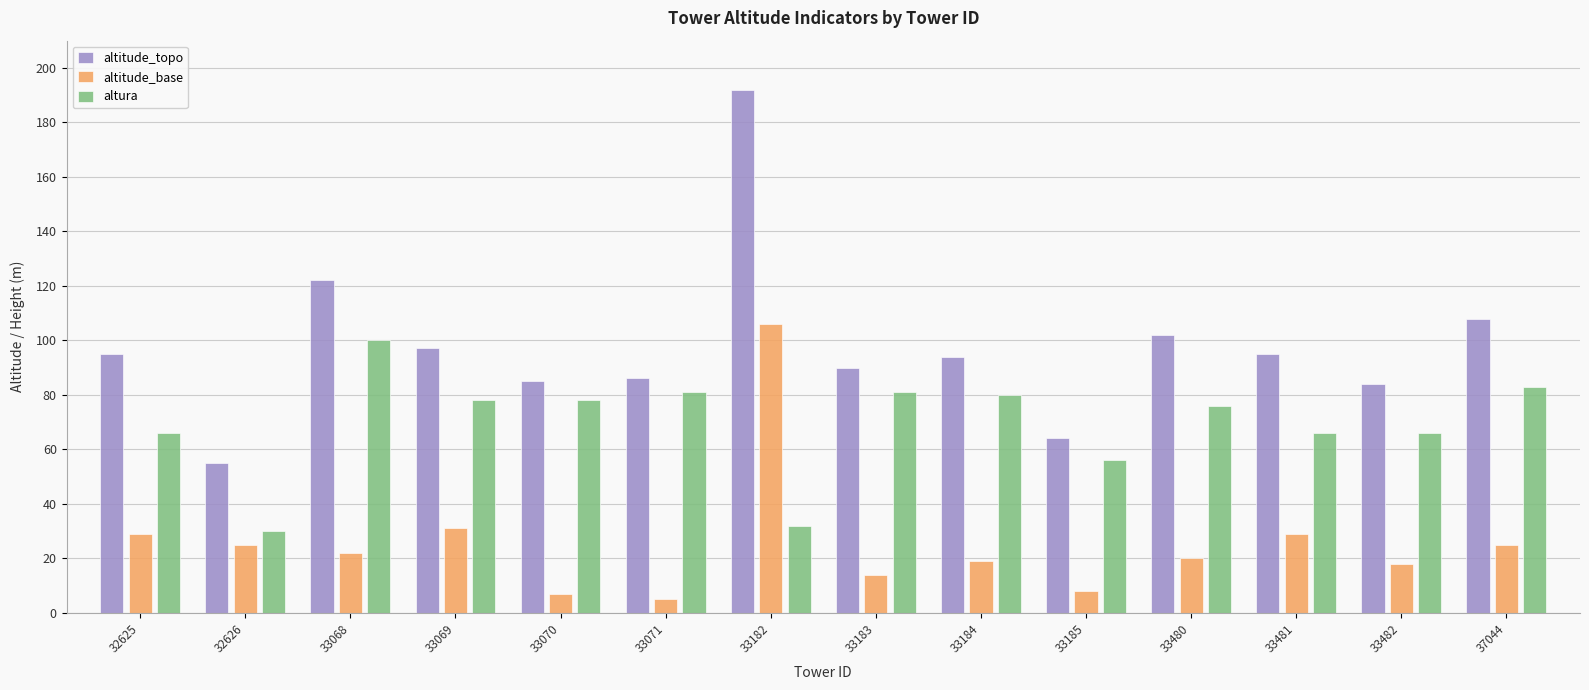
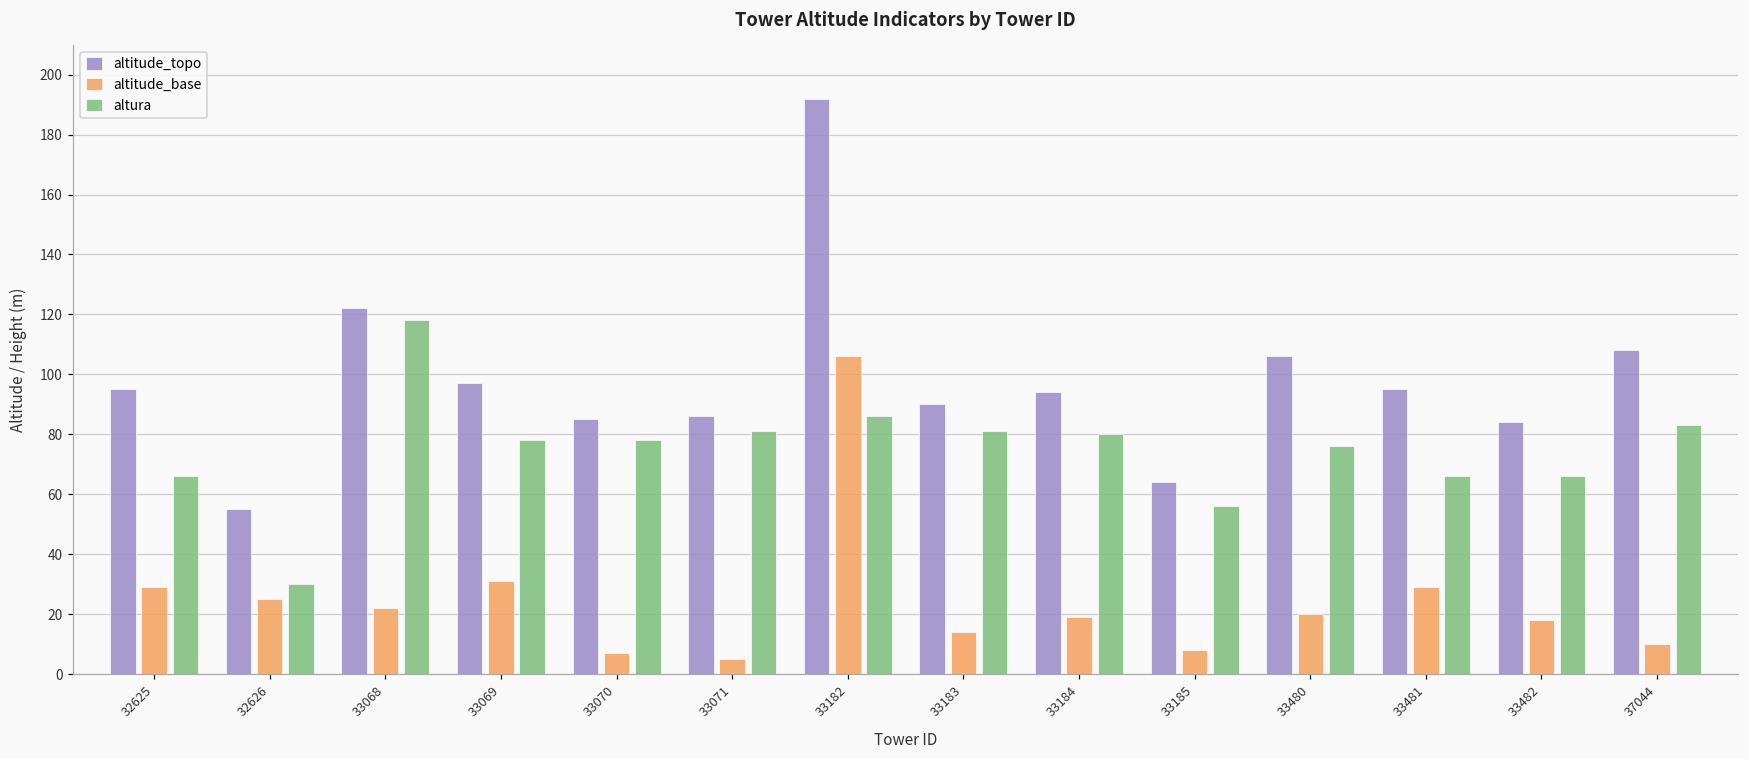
  {
    "altitude_topo": {
      "32625": 95,
      "32626": 55,
      "33068": 122,
      "33069": 97,
      "33070": 85,
      "33071": 86,
      "33182": 192,
      "33183": 90,
      "33184": 94,
      "33185": 64,
-     "33480": 102,
+     "33480": 106,
      "33481": 95,
      "33482": 84,
      "37044": 108
    },
    "altitude_base": {
      "32625": 29,
      "32626": 25,
      "33068": 22,
      "33069": 31,
      "33070": 7,
      "33071": 5,
      "33182": 106,
      "33183": 14,
      "33184": 19,
      "33185": 8,
      "33480": 20,
      "33481": 29,
      "33482": 18,
-     "37044": 25
+     "37044": 10
    },
    "altura": {
      "32625": 66,
      "32626": 30,
-     "33068": 100,
+     "33068": 118,
      "33069": 78,
      "33070": 78,
      "33071": 81,
-     "33182": 32,
+     "33182": 86,
      "33183": 81,
      "33184": 80,
      "33185": 56,
      "33480": 76,
      "33481": 66,
      "33482": 66,
      "37044": 83
    }
  }
